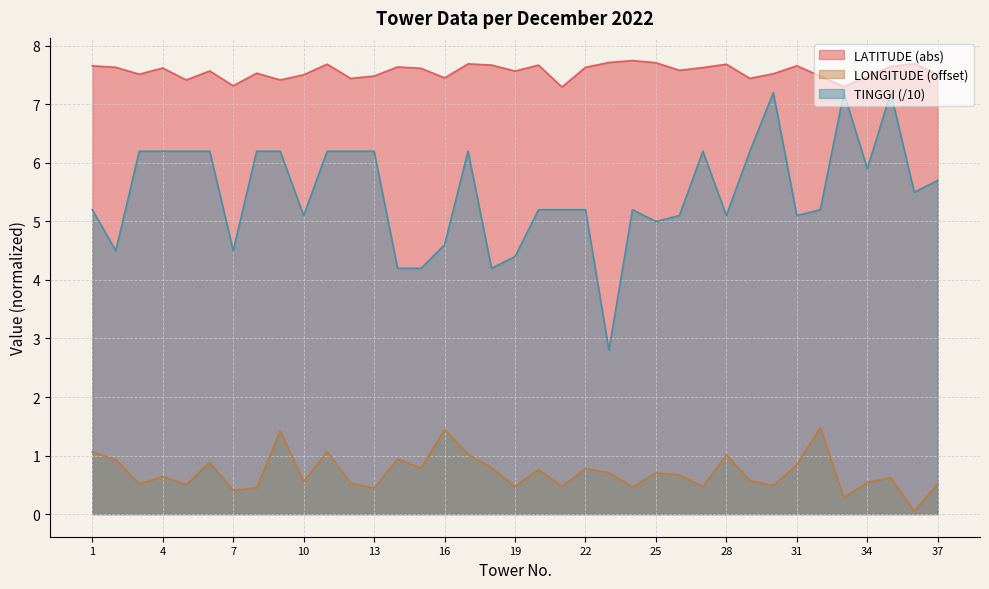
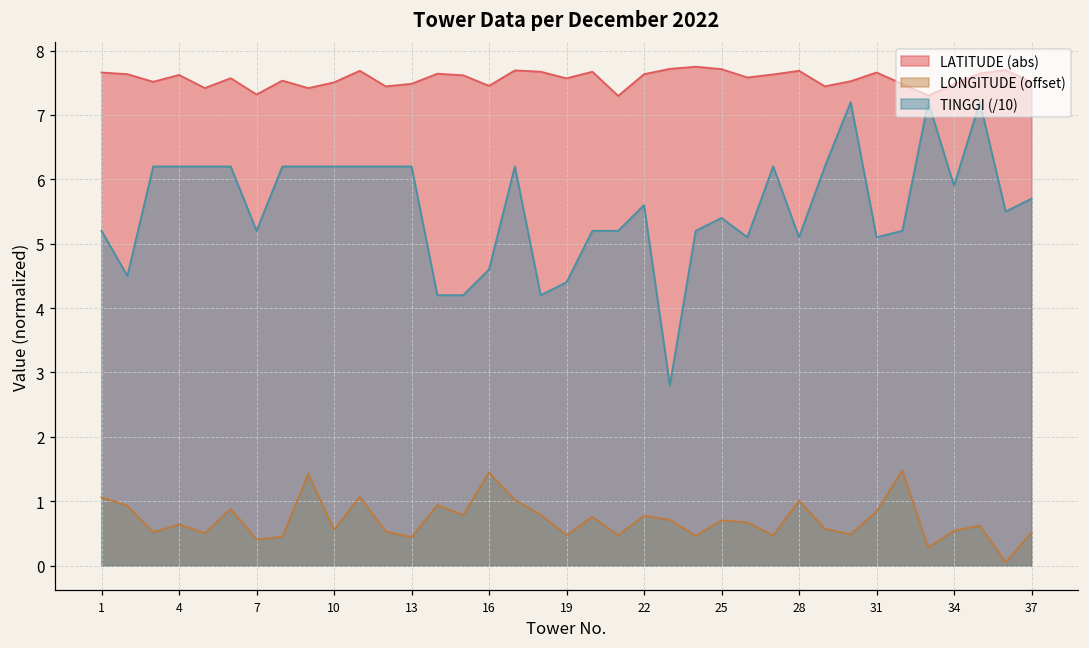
  {
    "TINGGI (/10)": {
      "1": 5.2,
      "4": 6.2,
-     "7": 4.5,
-     "10": 5.1,
+     "7": 5.2,
+     "10": 6.2,
      "13": 6.2,
      "16": 4.6,
      "19": 4.4,
-     "22": 5.2,
-     "25": 5.0,
+     "22": 5.6,
+     "25": 5.4,
      "28": 5.1,
      "31": 5.1,
      "34": 5.9,
      "37": 5.7
    }
  }
